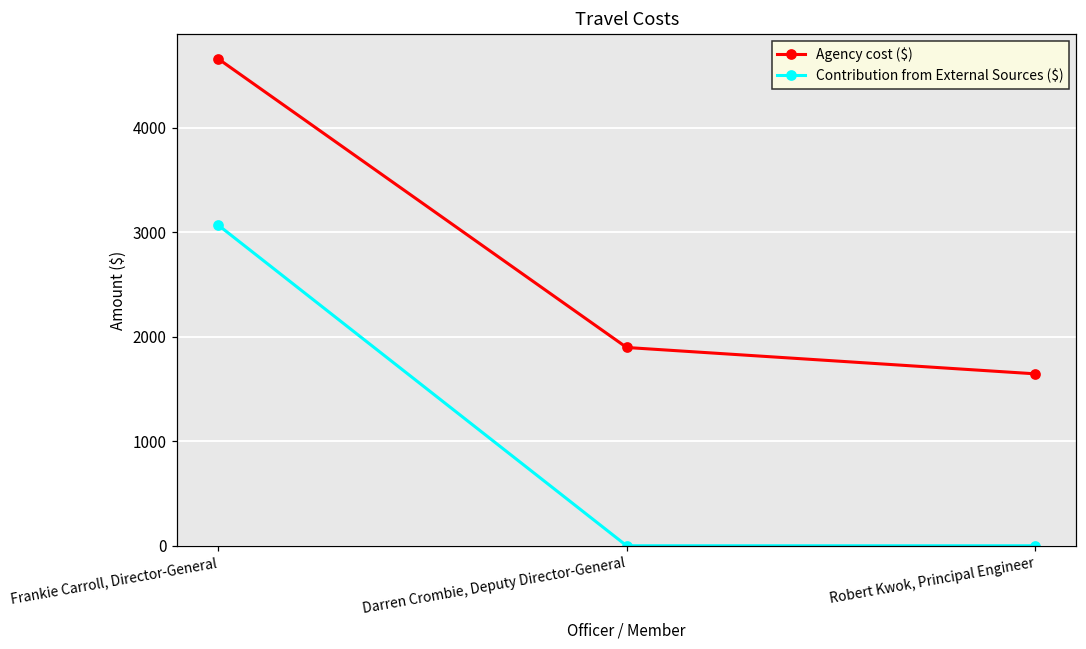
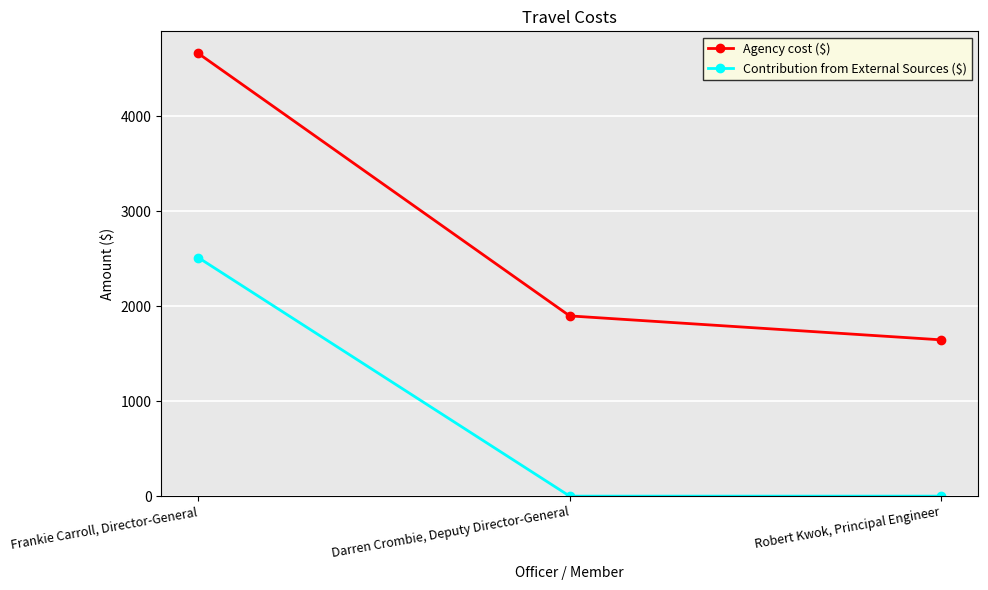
  {
    "Agency cost ($)": {
      "Frankie Carroll, Director-General": 4700,
      "Darren Crombie, Deputy Director-General": 1900,
      "Robert Kwok, Principal Engineer": 1600
    },
    "Contribution from External Sources ($)": {
-     "Frankie Carroll, Director-General": 3100,
+     "Frankie Carroll, Director-General": 2500,
      "Darren Crombie, Deputy Director-General": 0,
      "Robert Kwok, Principal Engineer": 0
    }
  }
